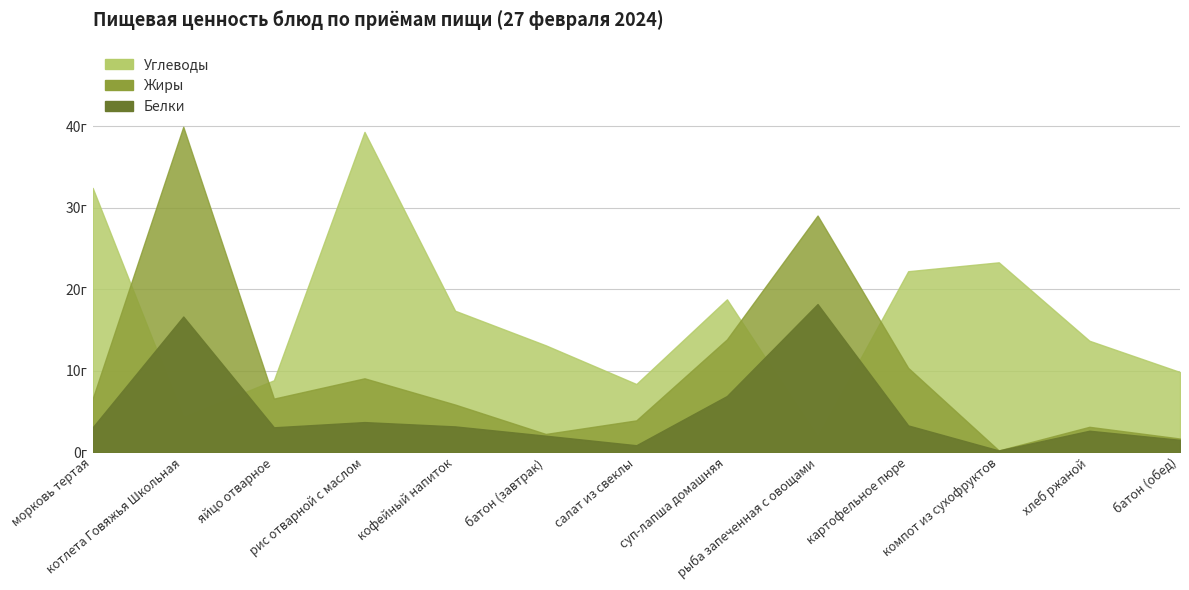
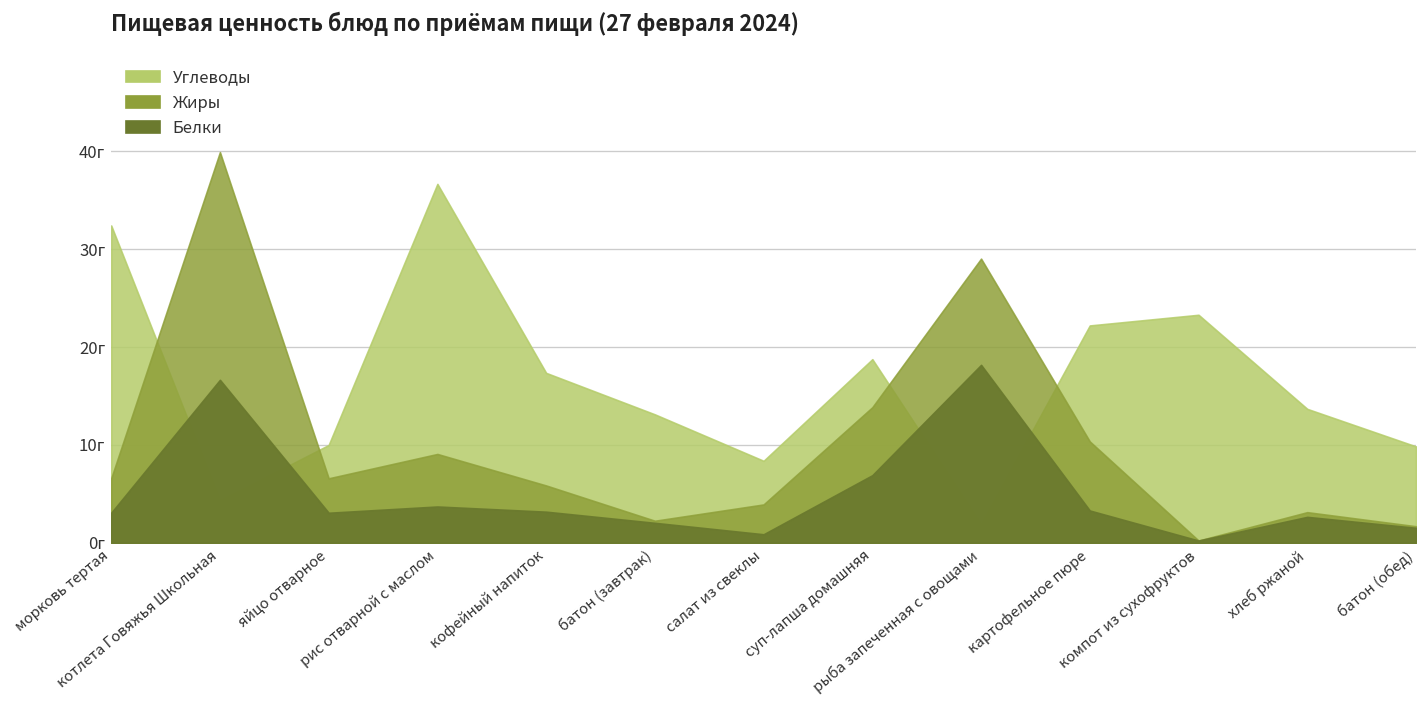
  {
    "Углеводы": {
      "морковь тертая": "32г",
      "котлета Говяжья Школьная": "4г",
-     "яйцо отварное": "9г",
-     "рис отварной с маслом": "39г",
+     "яйцо отварное": "10г",
+     "рис отварной с маслом": "37г",
      "кофейный напиток": "17г",
      "батон (завтрак)": "13г",
      "салат из свеклы": "8г",
      "суп-лапша домашняя": "19г",
      "рыба запеченная с овощами": "2г",
      "картофельное пюре": "22г",
      "компот из сухофруктов": "23г",
      "хлеб ржаной": "14г",
      "батон (обед)": "10г"
    }
  }
